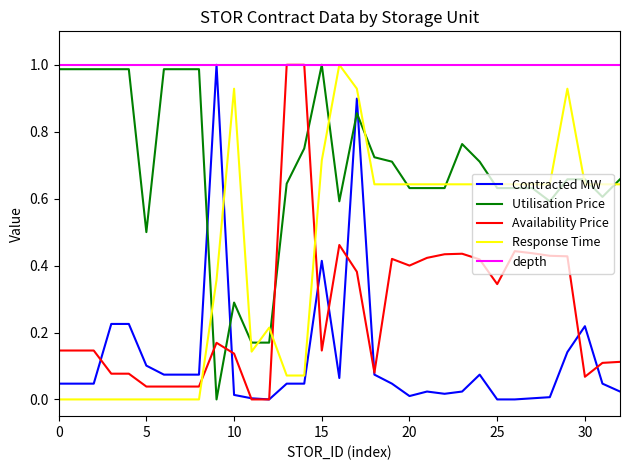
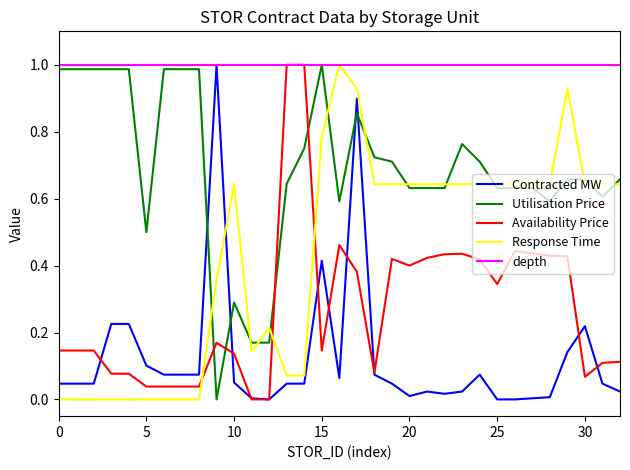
  {
    "Contracted MW": {
      "0": 0.05,
      "5": 0.10,
-     "10": 0.01,
+     "10": 0.05,
      "15": 0.41,
      "20": 0.01,
      "25": 0.00,
      "30": 0.22
    },
    "Utilisation Price": {
      "0": 0.99,
      "5": 0.50,
      "10": 0.29,
      "20": 0.63
    },
    "Availability Price": {
      "0": 0.15,
      "5": 0.04,
      "10": 0.14,
      "15": 0.15,
      "20": 0.40,
      "25": 0.34,
      "30": 0.07
    },
    "Response Time": {
      "0": 0.00,
      "5": 0.00,
-     "10": 0.93,
-     "15": 0.71,
+     "10": 0.64,
+     "15": 0.79,
      "20": 0.64
    },
    "depth": {
      "0": 1.00,
      "5": 1.00,
      "10": 1.00,
      "20": 1.00,
      "25": 1.00,
      "30": 1.00
    }
  }
